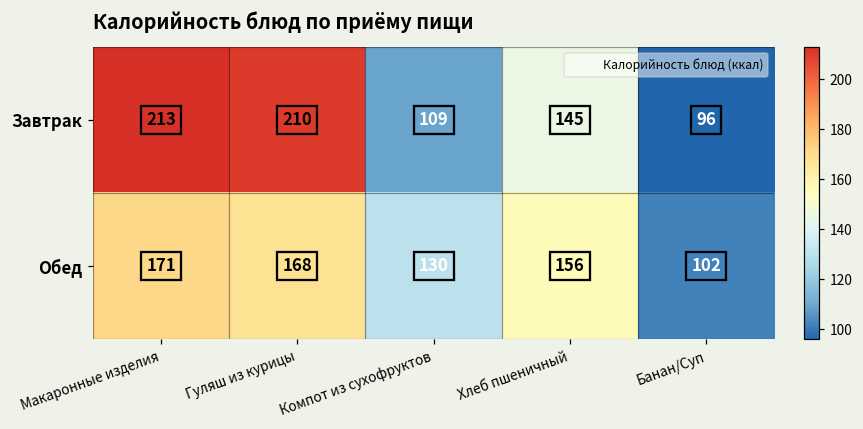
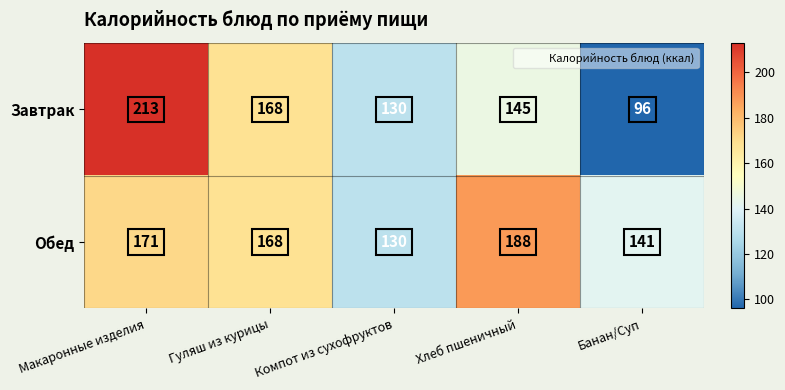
  {
    "Завтрак": {
-     "Гуляш из курицы": 210,
-     "Компот из сухофруктов": 109
+     "Гуляш из курицы": 168,
+     "Компот из сухофруктов": 130
    },
    "Обед": {
-     "Хлеб пшеничный": 156,
-     "Банан/Суп": 102
+     "Хлеб пшеничный": 188,
+     "Банан/Суп": 141
    }
  }
